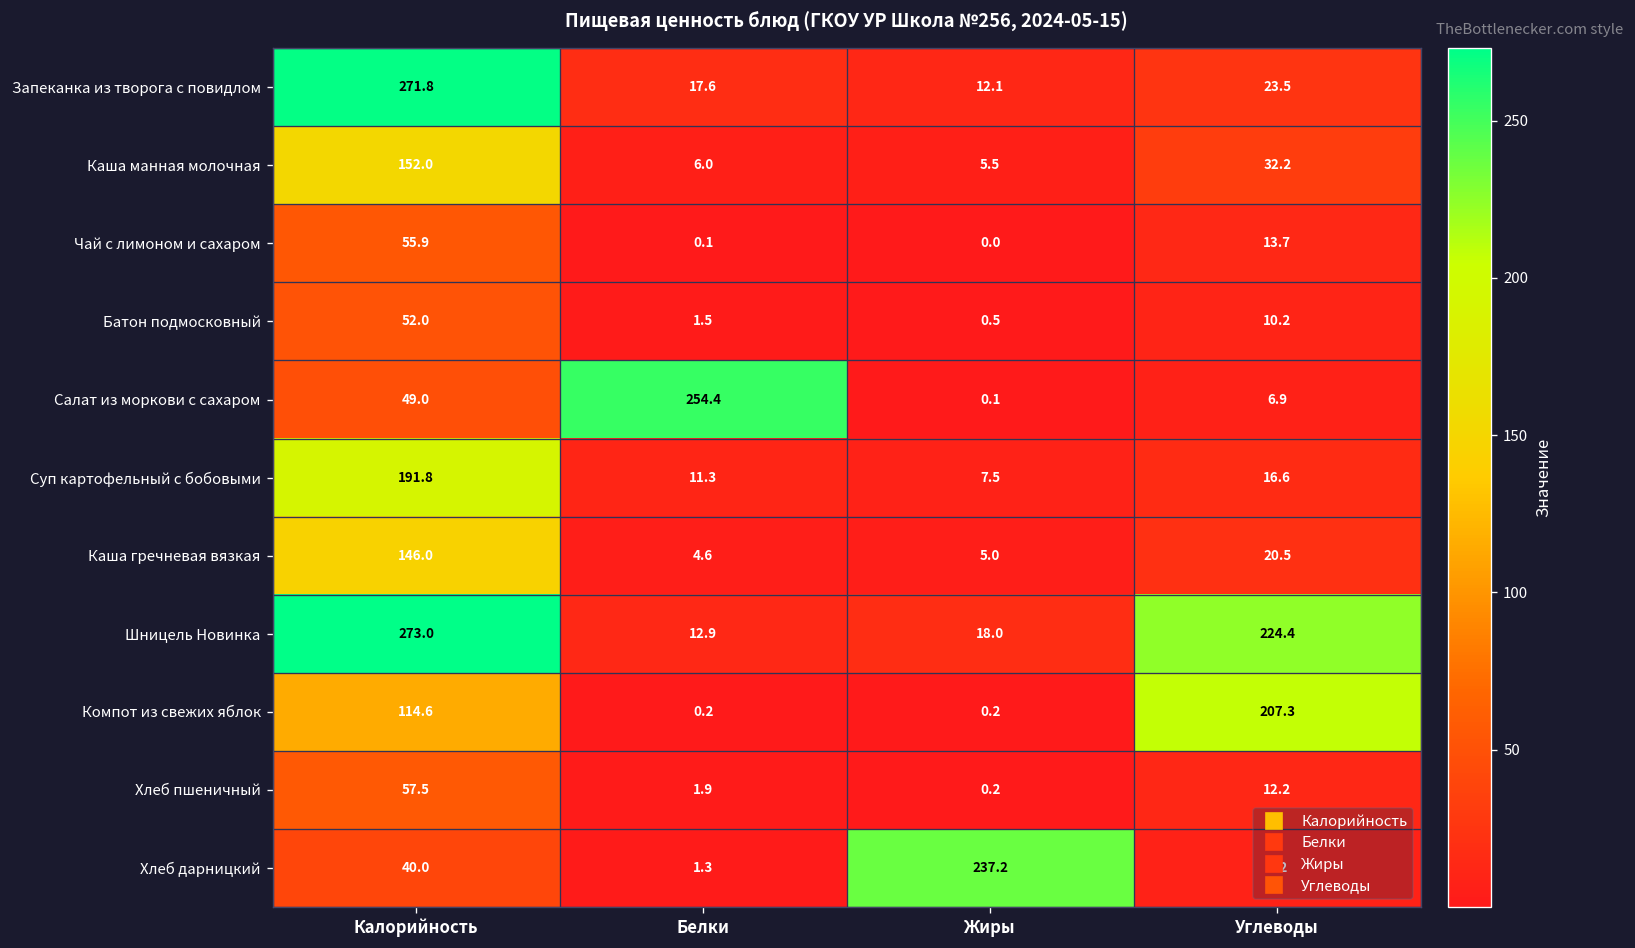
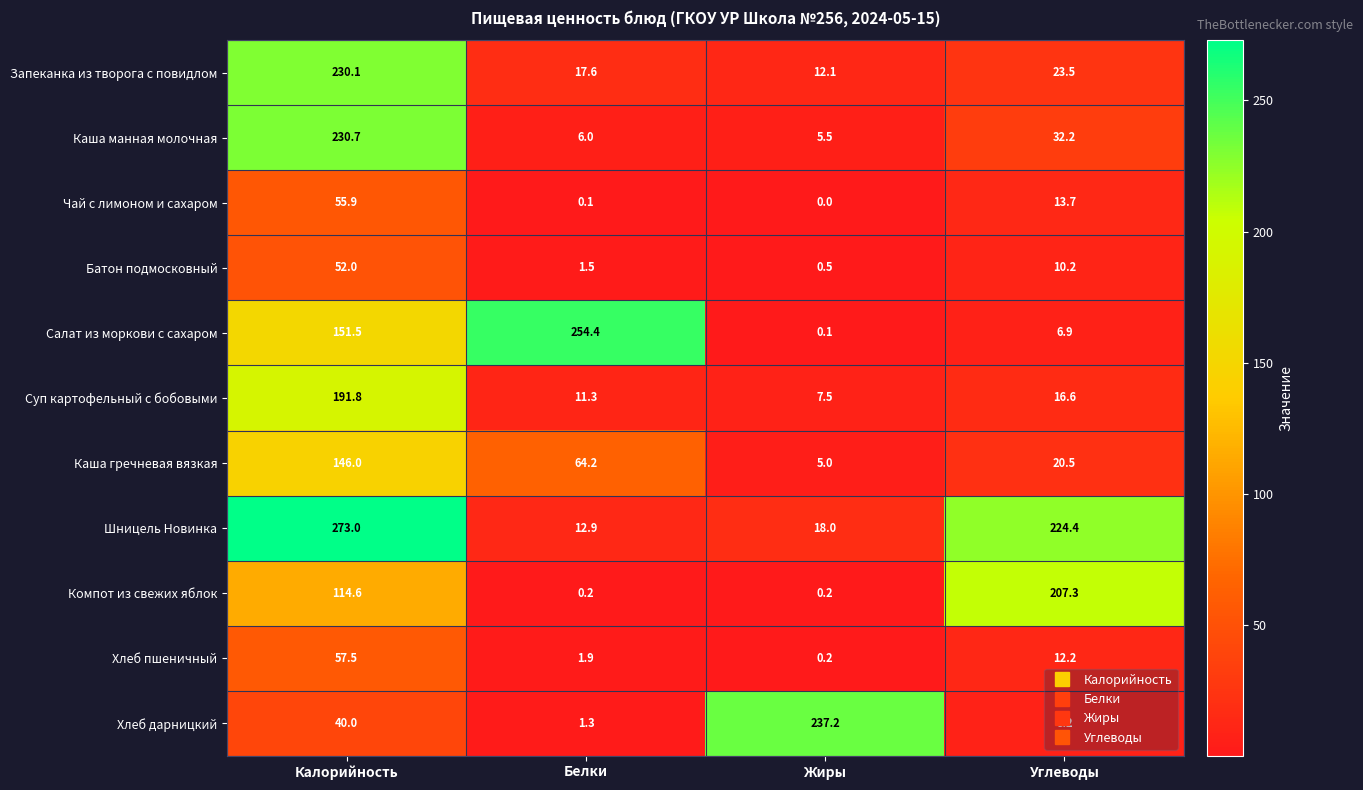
  {
    "Запеканка из творога с повидлом": {
-     "Калорийность": 271.8,
+     "Калорийность": 230.1,
      "Белки": 17.6,
      "Жиры": 12.1,
      "Углеводы": 23.5
    },
    "Каша манная молочная": {
-     "Калорийность": 152.0,
+     "Калорийность": 230.7,
      "Белки": 6.0,
      "Жиры": 5.5,
      "Углеводы": 32.2
    },
    "Чай с лимоном и сахаром": {
      "Калорийность": 55.9,
      "Белки": 0.1,
      "Жиры": 0.0,
      "Углеводы": 13.7
    },
    "Батон подмосковный": {
      "Калорийность": 52.0,
      "Белки": 1.5,
      "Жиры": 0.5,
      "Углеводы": 10.2
    },
    "Салат из моркови с сахаром": {
-     "Калорийность": 49.0,
+     "Калорийность": 151.5,
      "Белки": 254.4,
      "Жиры": 0.1,
      "Углеводы": 6.9
    },
    "Суп картофельный с бобовыми": {
      "Калорийность": 191.8,
      "Белки": 11.3,
      "Жиры": 7.5,
      "Углеводы": 16.6
    },
    "Каша гречневая вязкая": {
      "Калорийность": 146.0,
-     "Белки": 4.6,
+     "Белки": 64.2,
      "Жиры": 5.0,
      "Углеводы": 20.5
    },
    "Шницель Новинка": {
      "Калорийность": 273.0,
      "Белки": 12.9,
      "Жиры": 18.0,
      "Углеводы": 224.4
    },
    "Компот из свежих яблок": {
      "Калорийность": 114.6,
      "Белки": 0.2,
      "Жиры": 0.2,
      "Углеводы": 207.3
    },
    "Хлеб пшеничный": {
      "Калорийность": 57.5,
      "Белки": 1.9,
      "Жиры": 0.2,
      "Углеводы": 12.2
    },
    "Хлеб дарницкий": {
      "Калорийность": 40.0,
      "Белки": 1.3,
      "Жиры": 237.2
    }
  }
